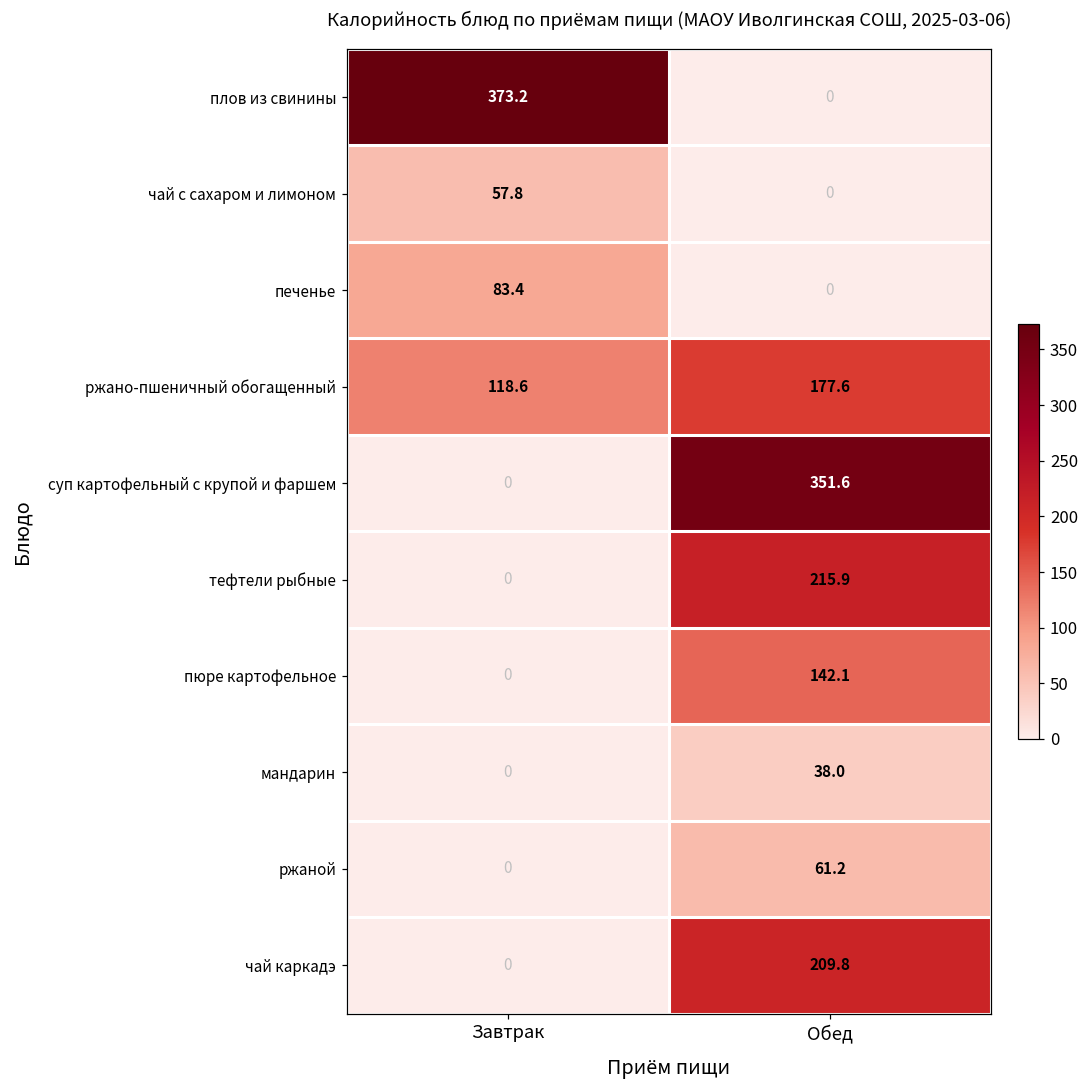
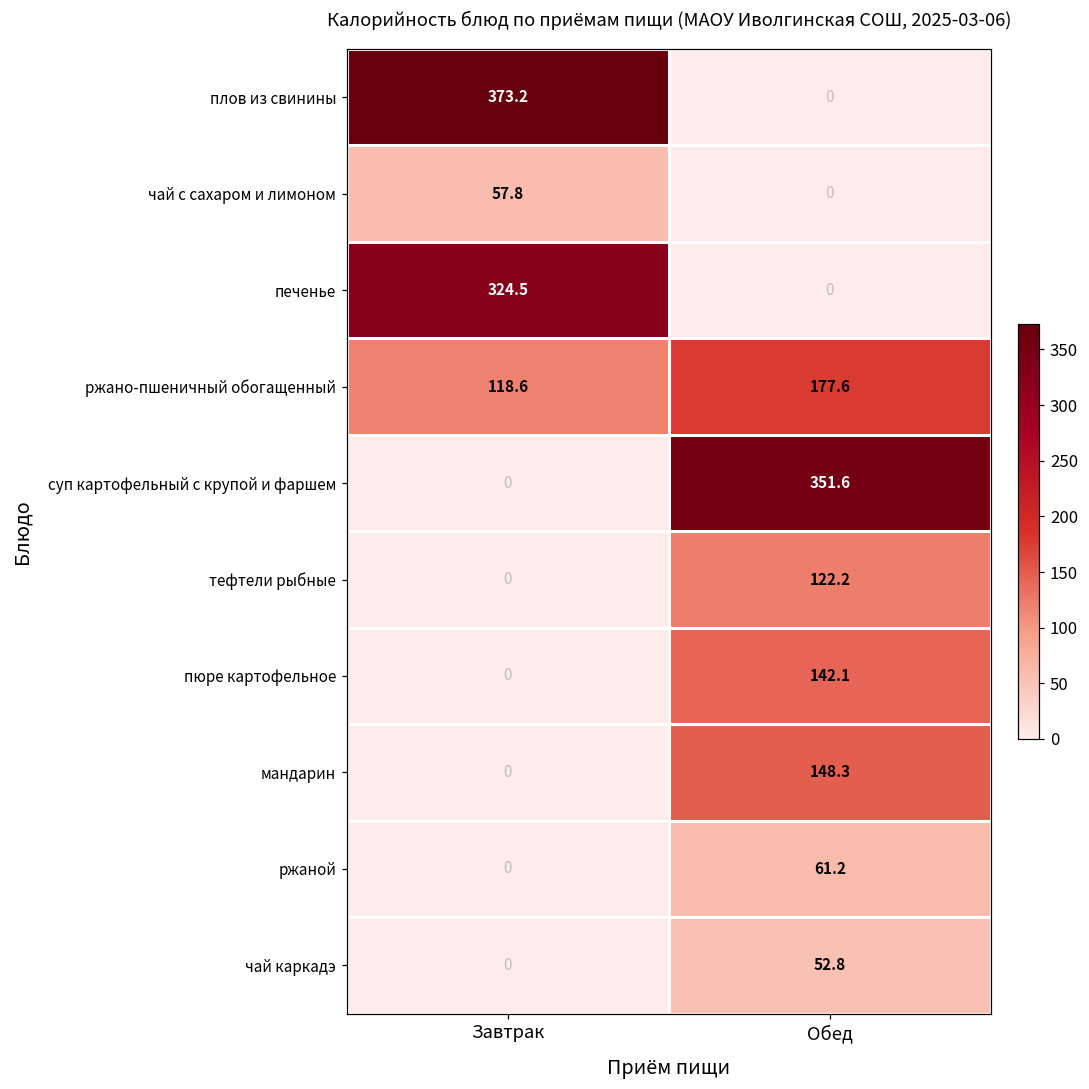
  {
    "плов из свинины": {
      "Завтрак": 373.2,
      "Обед": 0
    },
    "чай с сахаром и лимоном": {
      "Завтрак": 57.8,
      "Обед": 0
    },
    "печенье": {
-     "Завтрак": 83.4,
+     "Завтрак": 324.5,
      "Обед": 0
    },
    "ржано-пшеничный обогащенный": {
      "Завтрак": 118.6,
      "Обед": 177.6
    },
    "суп картофельный с крупой и фаршем": {
      "Завтрак": 0,
      "Обед": 351.6
    },
    "тефтели рыбные": {
      "Завтрак": 0,
-     "Обед": 215.9
+     "Обед": 122.2
    },
    "пюре картофельное": {
      "Завтрак": 0,
      "Обед": 142.1
    },
    "мандарин": {
      "Завтрак": 0,
-     "Обед": 38.0
+     "Обед": 148.3
    },
    "ржаной": {
      "Завтрак": 0,
      "Обед": 61.2
    },
    "чай каркадэ": {
      "Завтрак": 0,
-     "Обед": 209.8
+     "Обед": 52.8
    }
  }
